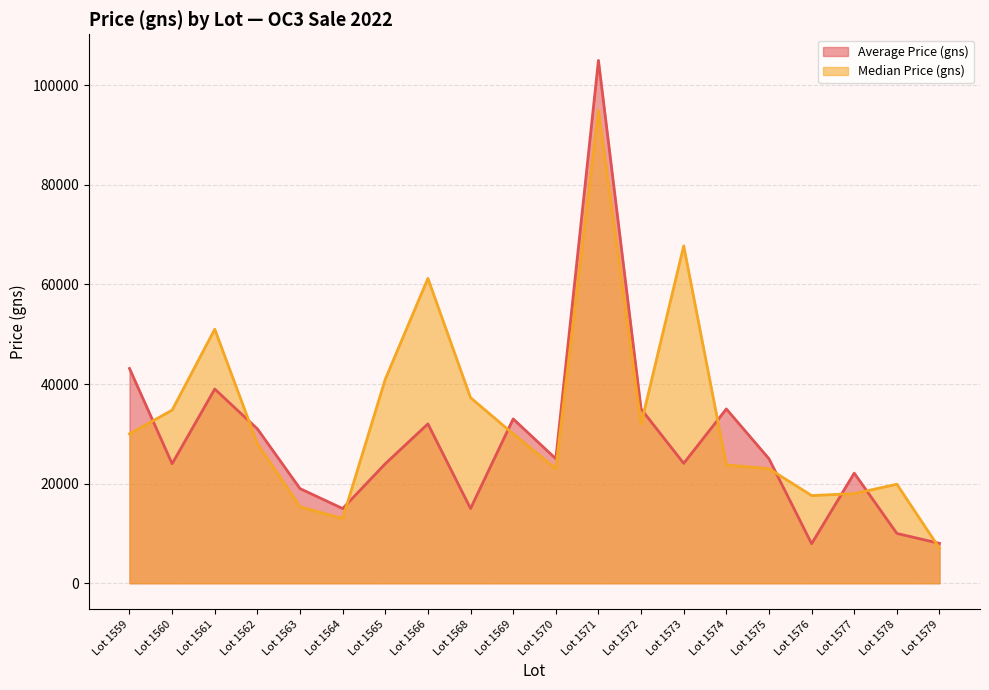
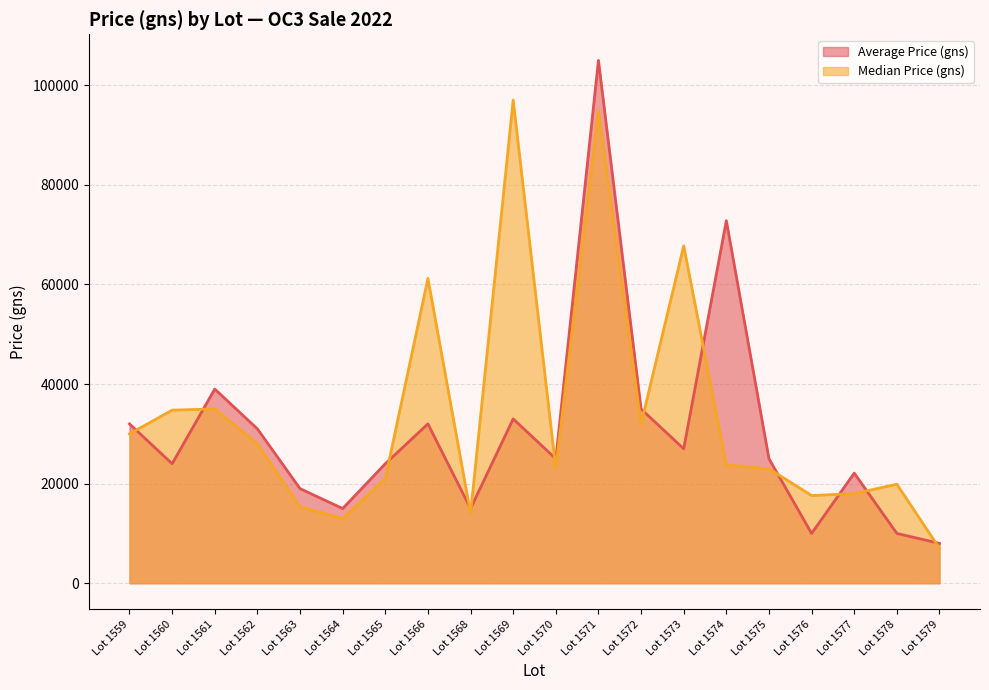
  {
    "Average Price (gns)": {
-     "Lot 1559": 43000,
+     "Lot 1559": 32000,
      "Lot 1560": 24000,
      "Lot 1561": 39000,
      "Lot 1562": 31000,
      "Lot 1563": 19000,
      "Lot 1564": 15000,
      "Lot 1565": 24000,
      "Lot 1566": 32000,
      "Lot 1568": 15000,
      "Lot 1569": 33000,
      "Lot 1570": 25000,
      "Lot 1571": 105000,
      "Lot 1572": 35000,
-     "Lot 1573": 24000,
-     "Lot 1574": 35000,
+     "Lot 1573": 27000,
+     "Lot 1574": 73000,
      "Lot 1575": 25000,
-     "Lot 1576": 8000,
+     "Lot 1576": 10000,
      "Lot 1577": 22000,
      "Lot 1578": 10000,
      "Lot 1579": 8000
    },
    "Median Price (gns)": {
      "Lot 1559": 30000,
      "Lot 1560": 35000,
-     "Lot 1561": 51000,
+     "Lot 1561": 35000,
      "Lot 1562": 28000,
      "Lot 1563": 15000,
      "Lot 1564": 13000,
-     "Lot 1565": 41000,
+     "Lot 1565": 21000,
      "Lot 1566": 61000,
-     "Lot 1568": 37000,
-     "Lot 1569": 30000,
+     "Lot 1568": 14000,
+     "Lot 1569": 97000,
      "Lot 1570": 23000,
      "Lot 1571": 95000,
      "Lot 1572": 32000,
      "Lot 1573": 68000,
      "Lot 1574": 24000,
      "Lot 1575": 23000,
      "Lot 1576": 18000,
      "Lot 1577": 18000,
      "Lot 1578": 20000,
      "Lot 1579": 7000
    }
  }
